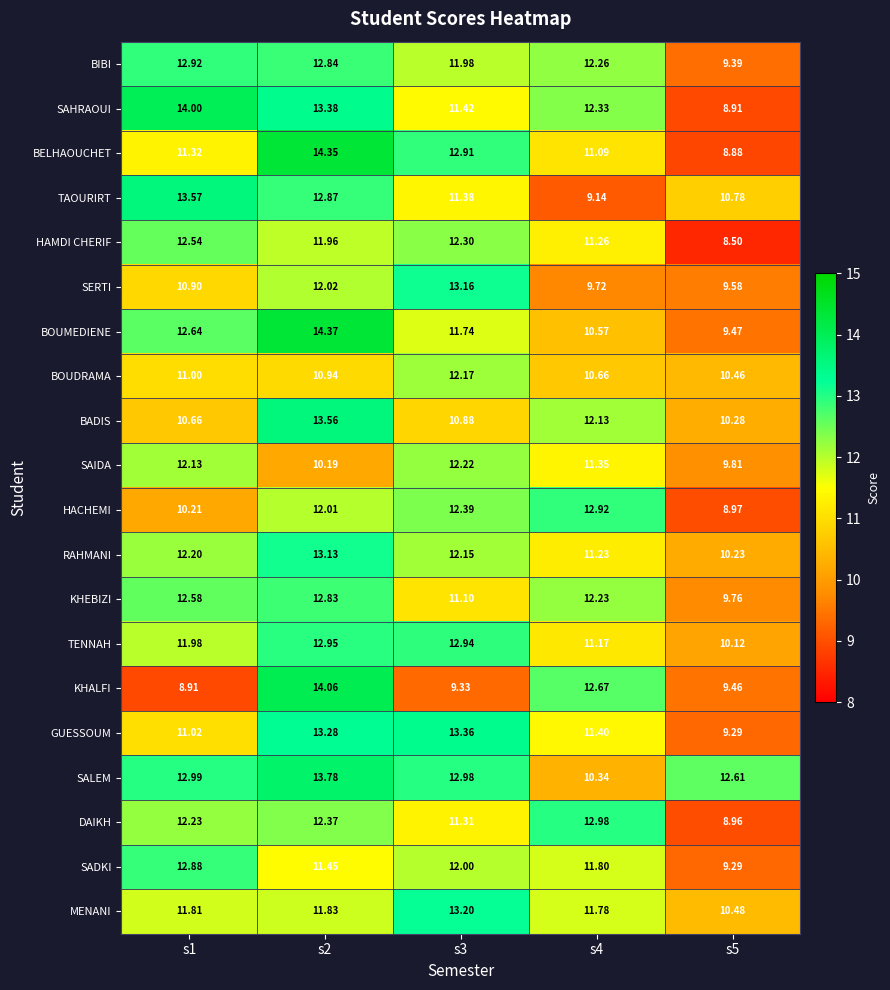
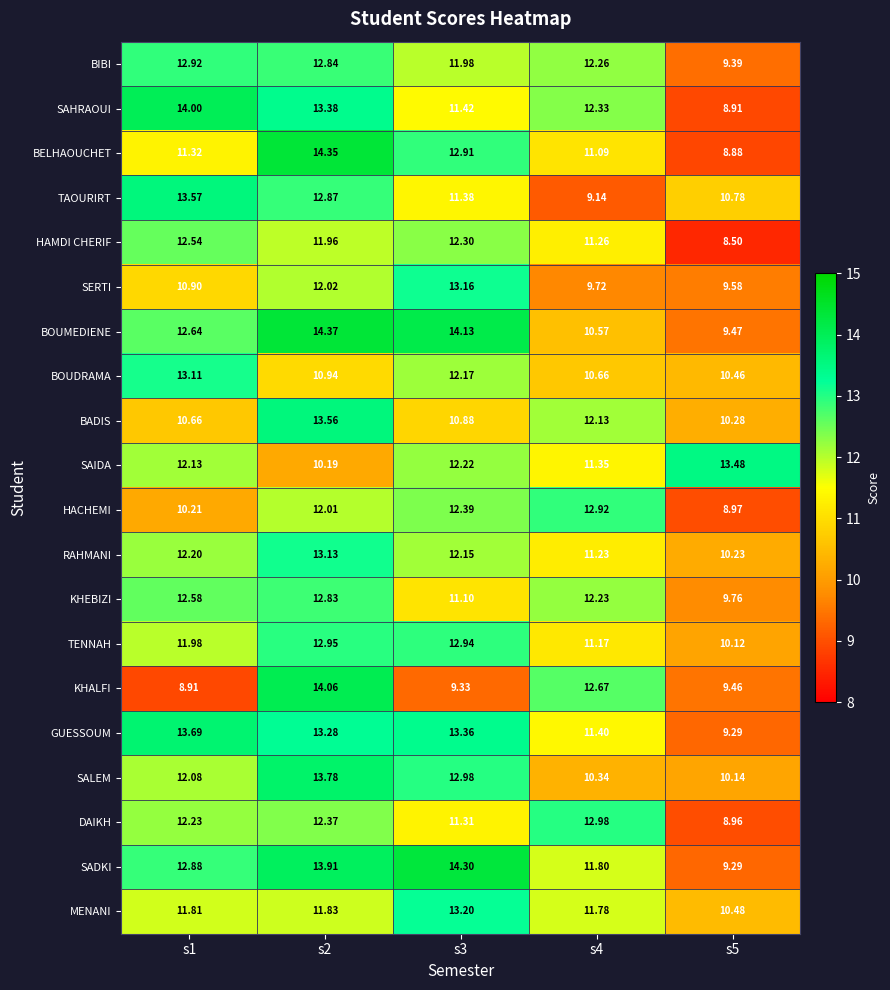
  {
    "BIBI": {
      "s1": 12.92,
      "s2": 12.84,
      "s3": 11.98,
      "s4": 12.26,
      "s5": 9.39
    },
    "SAHRAOUI": {
      "s1": 14.00,
      "s2": 13.38,
      "s3": 11.42,
      "s4": 12.33,
      "s5": 8.91
    },
    "BELHAOUCHET": {
      "s1": 11.32,
      "s2": 14.35,
      "s3": 12.91,
      "s4": 11.09,
      "s5": 8.88
    },
    "TAOURIRT": {
      "s1": 13.57,
      "s2": 12.87,
      "s3": 11.38,
      "s4": 9.14,
      "s5": 10.78
    },
    "HAMDI CHERIF": {
      "s1": 12.54,
      "s2": 11.96,
      "s3": 12.30,
      "s4": 11.26,
      "s5": 8.50
    },
    "SERTI": {
      "s1": 10.90,
      "s2": 12.02,
      "s3": 13.16,
      "s4": 9.72,
      "s5": 9.58
    },
    "BOUMEDIENE": {
      "s1": 12.64,
      "s2": 14.37,
-     "s3": 11.74,
+     "s3": 14.13,
      "s4": 10.57,
      "s5": 9.47
    },
    "BOUDRAMA": {
-     "s1": 11.00,
+     "s1": 13.11,
      "s2": 10.94,
      "s3": 12.17,
      "s4": 10.66,
      "s5": 10.46
    },
    "BADIS": {
      "s1": 10.66,
      "s2": 13.56,
      "s3": 10.88,
      "s4": 12.13,
      "s5": 10.28
    },
    "SAIDA": {
      "s1": 12.13,
      "s2": 10.19,
      "s3": 12.22,
      "s4": 11.35,
-     "s5": 9.81
+     "s5": 13.48
    },
    "HACHEMI": {
      "s1": 10.21,
      "s2": 12.01,
      "s3": 12.39,
      "s4": 12.92,
      "s5": 8.97
    },
    "RAHMANI": {
      "s1": 12.20,
      "s2": 13.13,
      "s3": 12.15,
      "s4": 11.23,
      "s5": 10.23
    },
    "KHEBIZI": {
      "s1": 12.58,
      "s2": 12.83,
      "s3": 11.10,
      "s4": 12.23,
      "s5": 9.76
    },
    "TENNAH": {
      "s1": 11.98,
      "s2": 12.95,
      "s3": 12.94,
      "s4": 11.17,
      "s5": 10.12
    },
    "KHALFI": {
      "s1": 8.91,
      "s2": 14.06,
      "s3": 9.33,
      "s4": 12.67,
      "s5": 9.46
    },
    "GUESSOUM": {
-     "s1": 11.02,
+     "s1": 13.69,
      "s2": 13.28,
      "s3": 13.36,
      "s4": 11.40,
      "s5": 9.29
    },
    "SALEM": {
-     "s1": 12.99,
+     "s1": 12.08,
      "s2": 13.78,
      "s3": 12.98,
      "s4": 10.34,
-     "s5": 12.61
+     "s5": 10.14
    },
    "DAIKH": {
      "s1": 12.23,
      "s2": 12.37,
      "s3": 11.31,
      "s4": 12.98,
      "s5": 8.96
    },
    "SADKI": {
      "s1": 12.88,
-     "s2": 11.45,
-     "s3": 12.00,
+     "s2": 13.91,
+     "s3": 14.30,
      "s4": 11.80,
      "s5": 9.29
    },
    "MENANI": {
      "s1": 11.81,
      "s2": 11.83,
      "s3": 13.20,
      "s4": 11.78,
      "s5": 10.48
    }
  }
